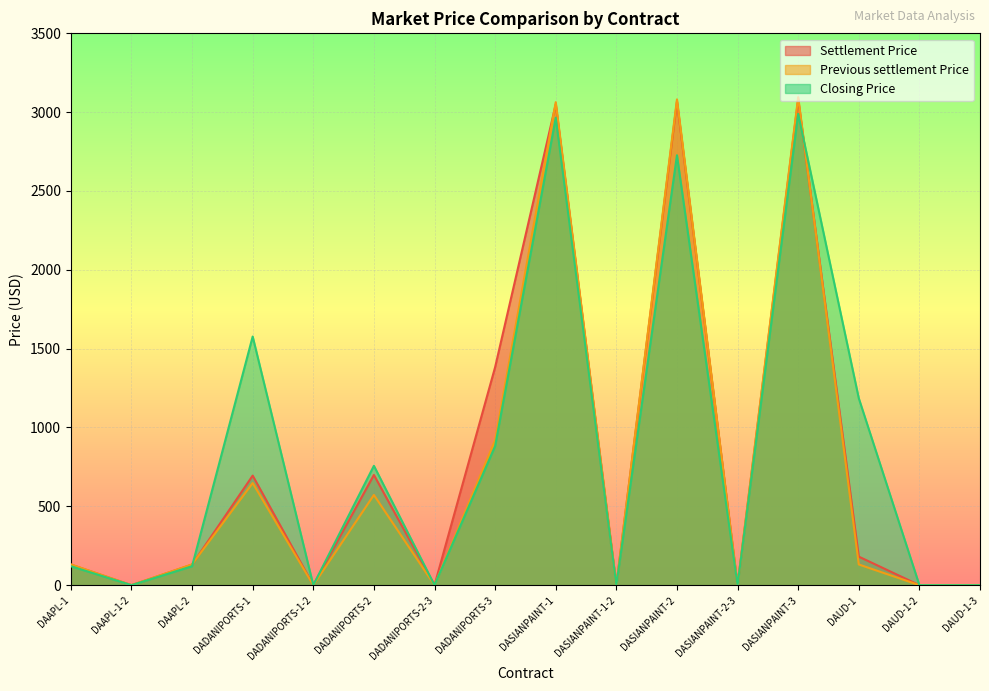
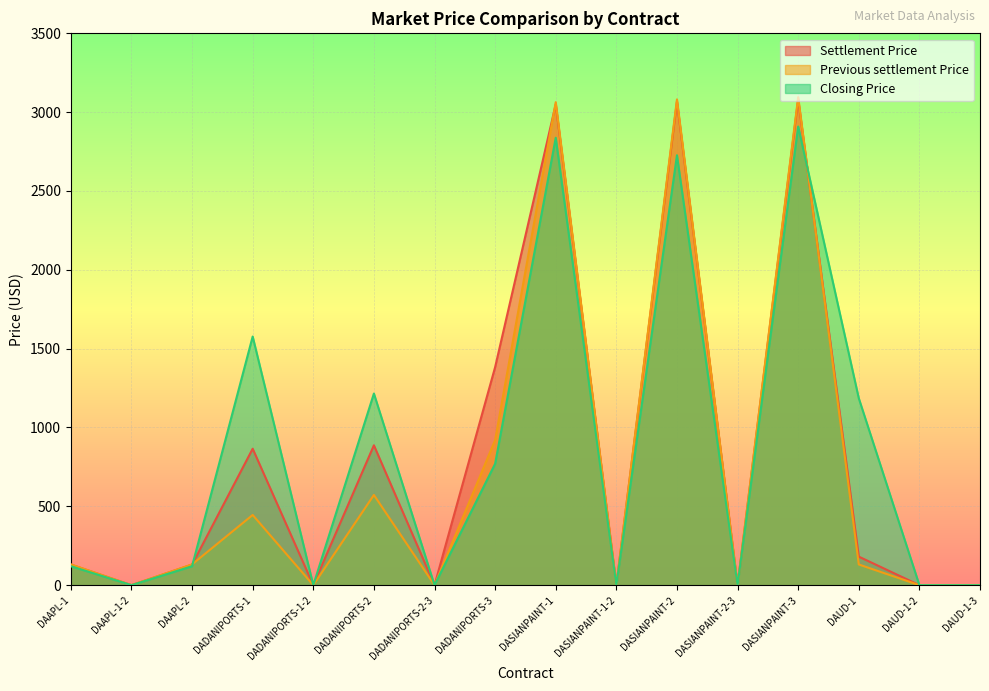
  {
    "Settlement Price": {
-     "DADANIPORTS-1": 690,
-     "DADANIPORTS-2": 700,
+     "DADANIPORTS-1": 870,
+     "DADANIPORTS-2": 890,
      "DADANIPORTS-3": 1380,
      "DAUD-1": 180
    },
    "Previous settlement Price": {
-     "DADANIPORTS-1": 650,
+     "DADANIPORTS-1": 450,
      "DADANIPORTS-2": 570,
      "DADANIPORTS-3": 920,
      "DAUD-1": 130
    },
    "Closing Price": {
      "DADANIPORTS-1": 1580,
-     "DADANIPORTS-2": 760,
-     "DADANIPORTS-3": 880,
-     "DASIANPAINT-1": 2960,
+     "DADANIPORTS-2": 1220,
+     "DADANIPORTS-3": 770,
+     "DASIANPAINT-1": 2840,
      "DASIANPAINT-2": 2730,
-     "DASIANPAINT-3": 2990,
+     "DASIANPAINT-3": 2910,
      "DAUD-1": 1190
    }
  }
